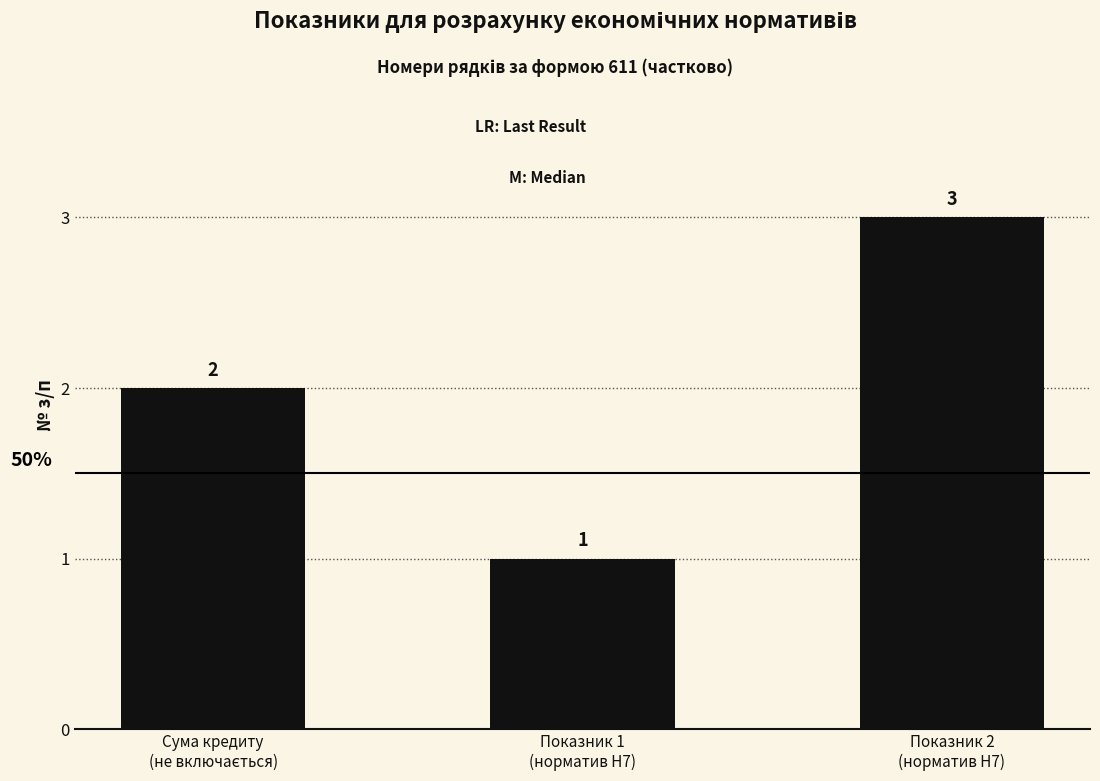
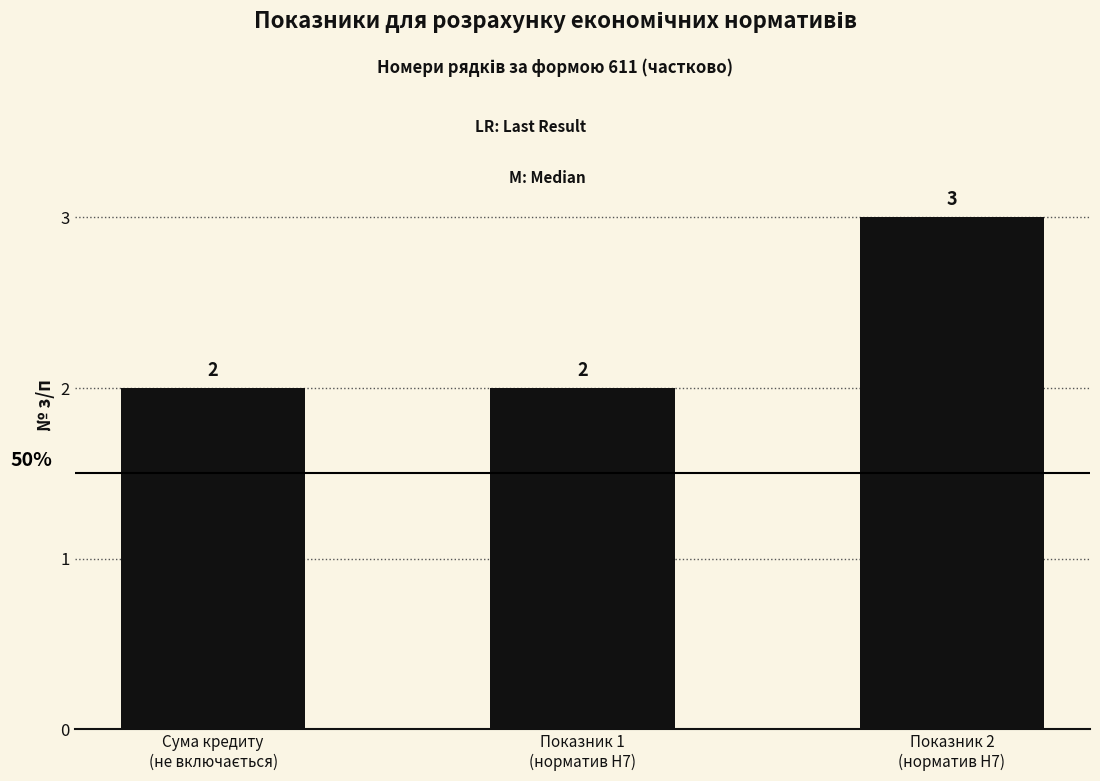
  {
    "Сума кредиту (не включається)": 2,
-   "Показник 1 (норматив Н7)": 1,
+   "Показник 1 (норматив Н7)": 2,
    "Показник 2 (норматив Н7)": 3
  }
